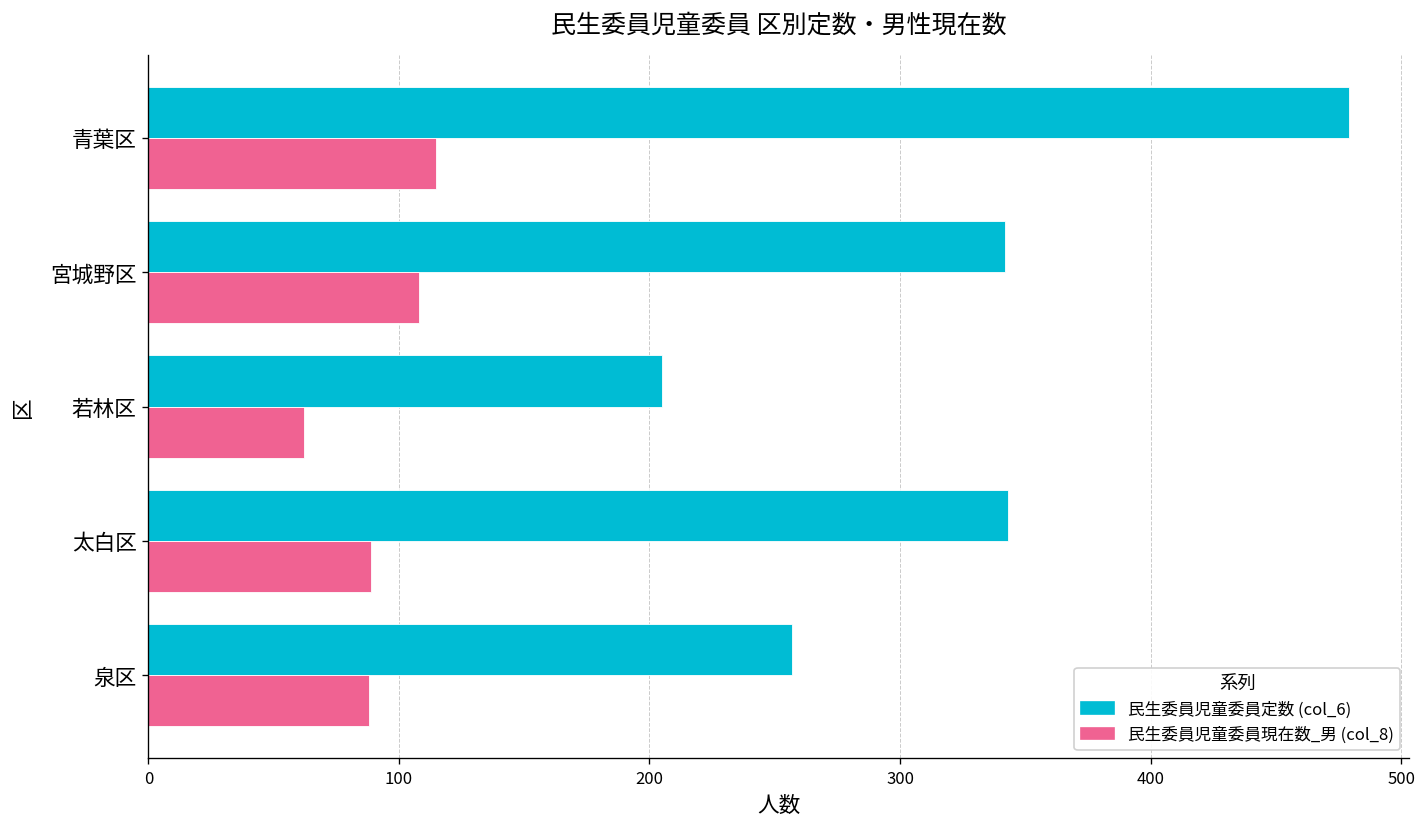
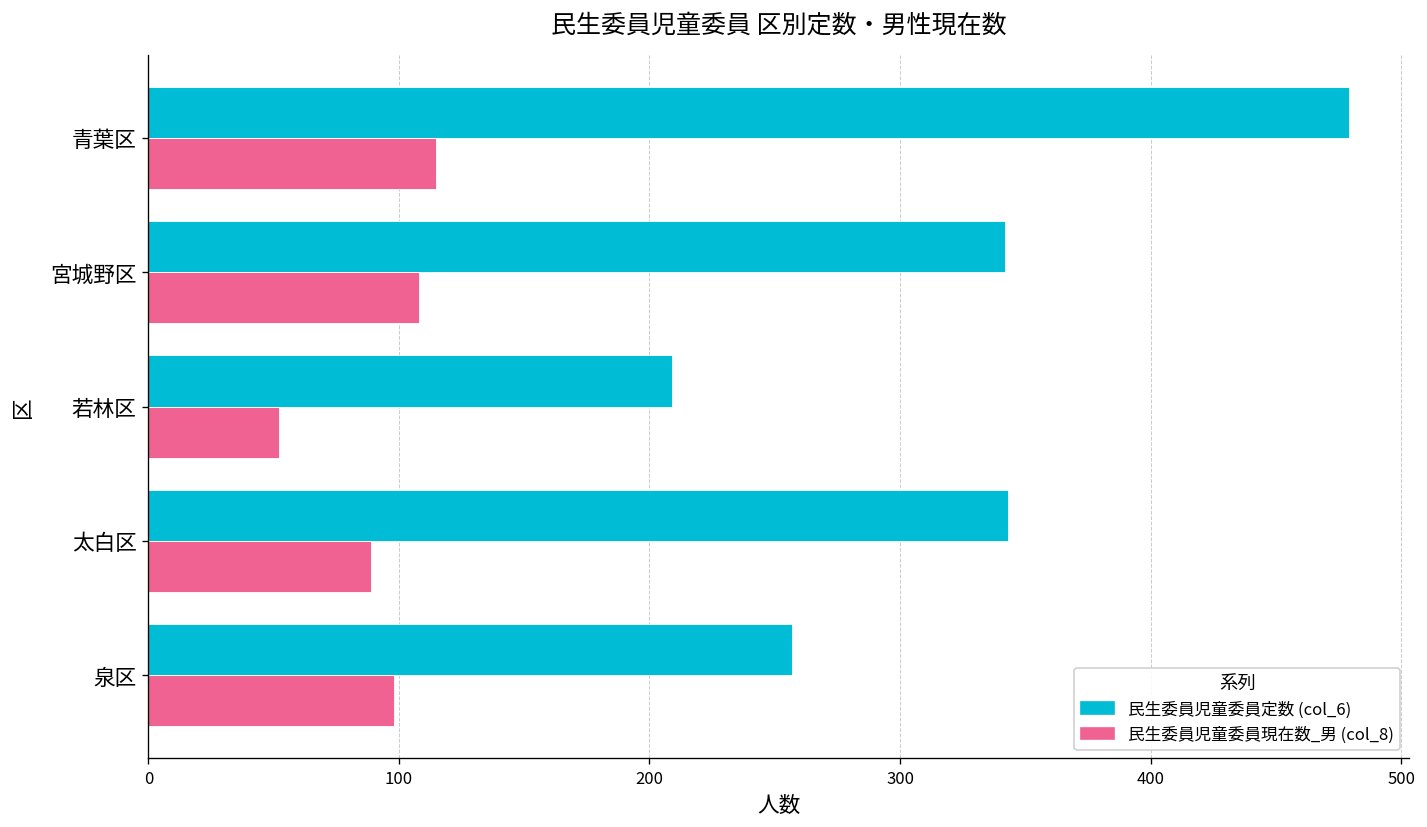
  {
    "民生委員児童委員定数 (col_6)": {
      "青葉区": 479,
      "宮城野区": 342,
-     "若林区": 205,
+     "若林区": 209,
      "太白区": 343,
      "泉区": 257
    },
    "民生委員児童委員現在数_男 (col_8)": {
      "青葉区": 115,
      "宮城野区": 108,
-     "若林区": 62,
+     "若林区": 52,
      "太白区": 89,
-     "泉区": 88
+     "泉区": 98
    }
  }
